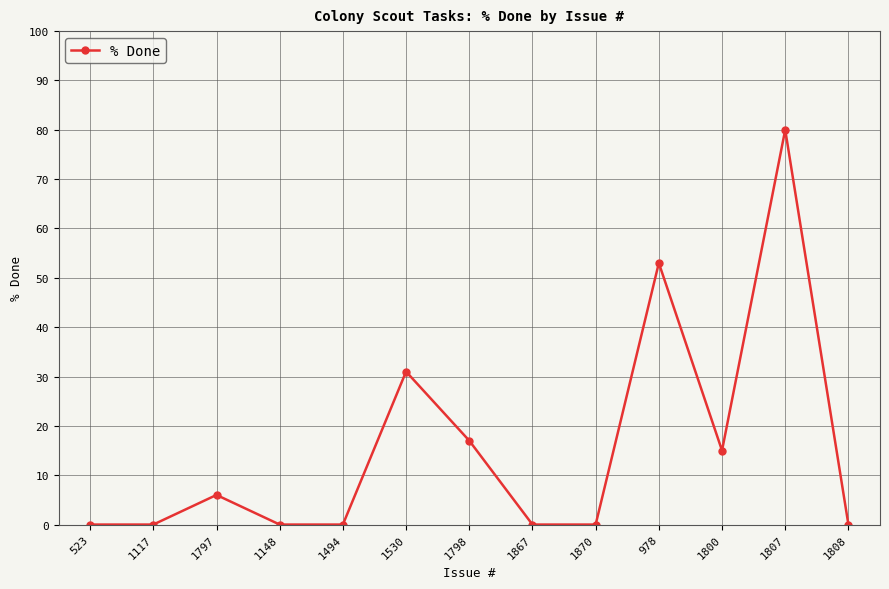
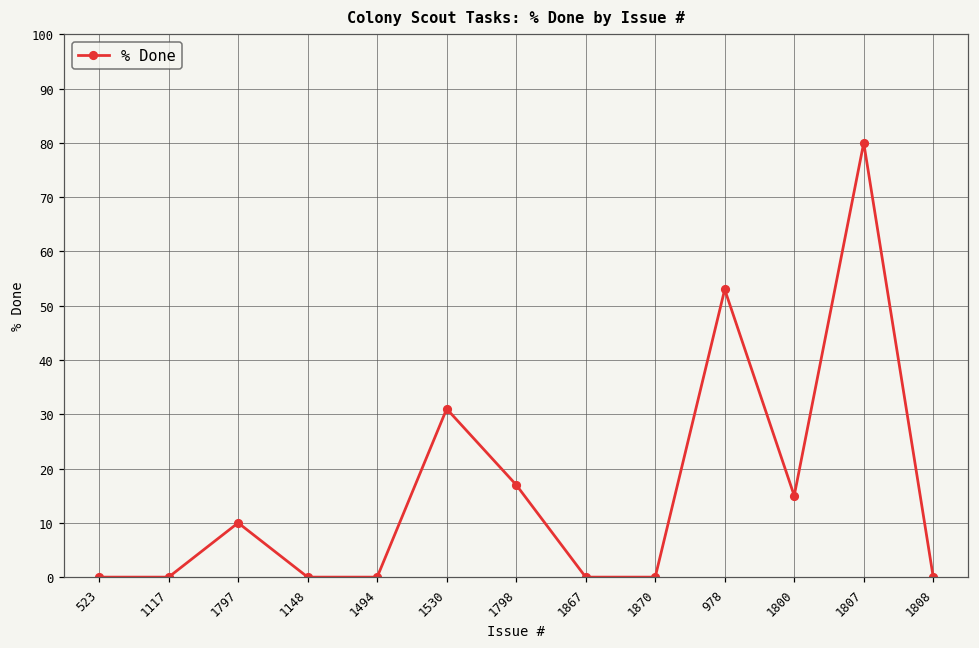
  {
    "523": 0,
    "1117": 0,
-   "1797": 6,
+   "1797": 10,
    "1148": 0,
    "1494": 0,
    "1530": 31,
    "1798": 17,
    "1867": 0,
    "1870": 0,
    "978": 53,
    "1800": 15,
    "1807": 80,
    "1808": 0
  }
